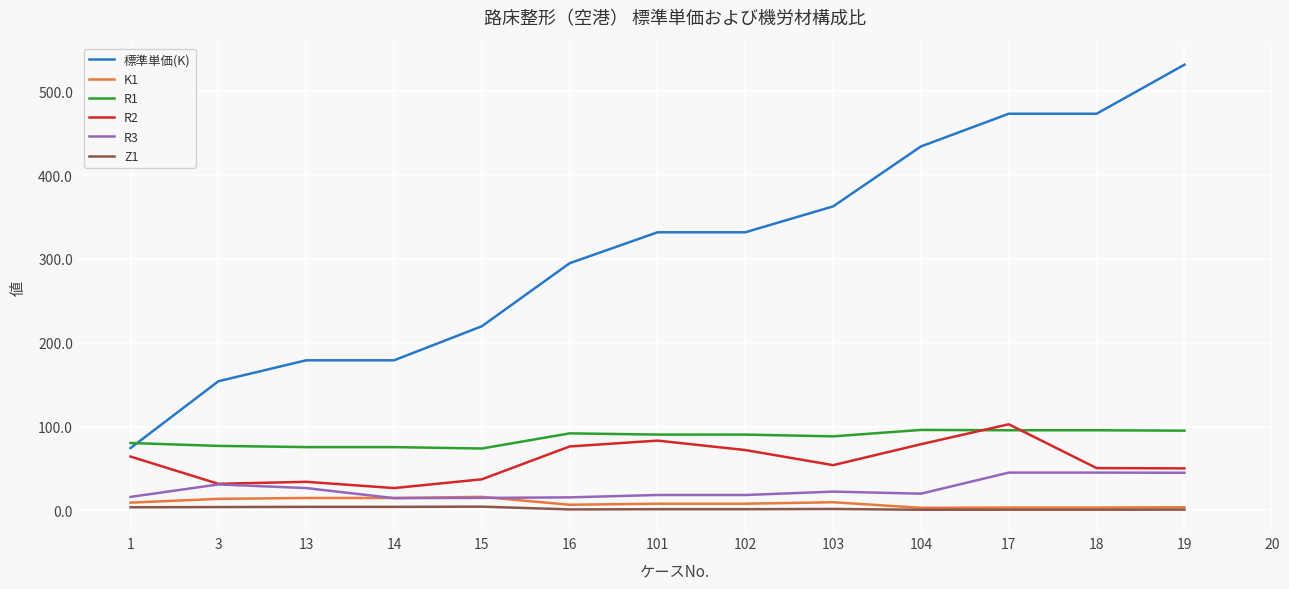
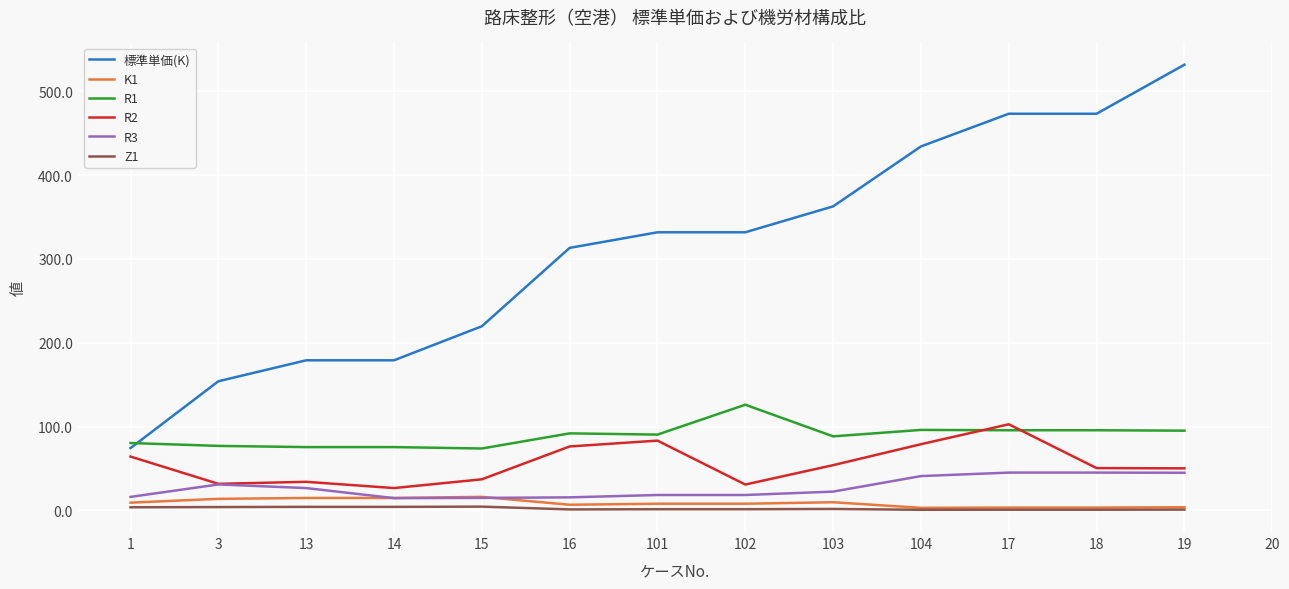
  {
    "標準単価(K)": {
      "1": 70,
      "3": 150,
      "13": 180,
      "14": 180,
      "15": 220,
-     "16": 290,
+     "16": 310,
      "101": 330,
      "102": 330,
      "103": 360,
      "104": 430,
      "17": 470,
      "18": 470,
      "19": 530
    },
    "K1": {
      "1": 10,
      "3": 10,
      "13": 10,
      "16": 10,
      "101": 10,
      "102": 10,
      "103": 10
    },
    "R1": {
      "1": 80,
      "3": 80,
      "13": 80,
      "14": 80,
      "15": 70,
      "16": 90,
      "101": 90,
-     "102": 90,
+     "102": 130,
      "103": 90,
      "104": 100,
      "17": 100,
      "18": 100,
      "19": 100
    },
    "R2": {
      "1": 60,
      "13": 30,
      "14": 30,
      "15": 40,
      "16": 80,
      "101": 80,
-     "102": 70,
+     "102": 30,
      "103": 50,
      "104": 80,
      "17": 100,
      "18": 50,
      "19": 50
    },
    "R3": {
      "1": 20,
      "13": 30,
      "16": 20,
      "101": 20,
      "102": 20,
      "103": 20,
-     "104": 20,
+     "104": 40,
      "17": 50,
      "18": 50,
      "19": 40
    },
    "Z1": {
      "1": 0,
      "3": 0,
      "13": 0,
      "14": 0,
      "15": 0,
      "16": 0,
      "101": 0,
      "102": 0,
      "103": 0
    }
  }
